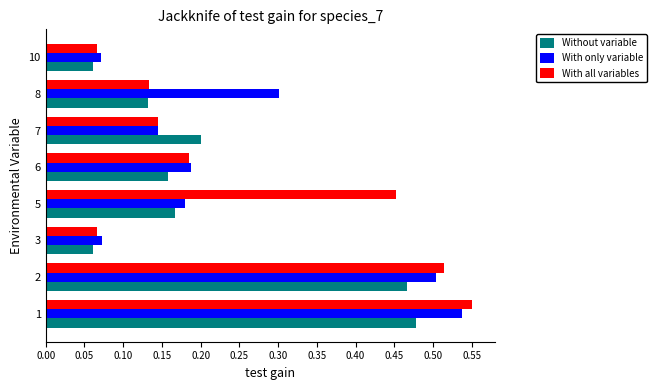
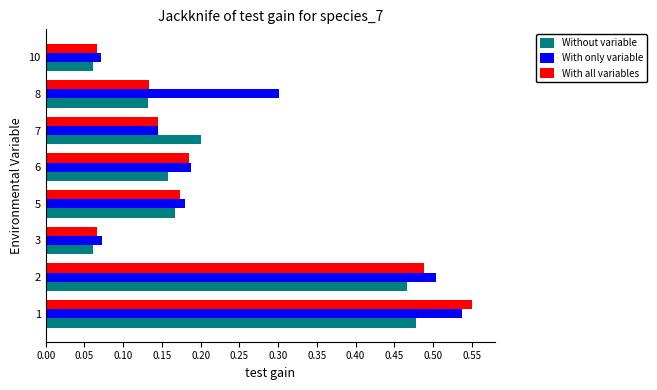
  {
    "Without variable": {
      "10": 0.06,
      "8": 0.13,
      "7": 0.20,
      "6": 0.16,
      "5": 0.17,
      "3": 0.06,
      "2": 0.47,
      "1": 0.48
    },
    "With only variable": {
      "10": 0.07,
      "8": 0.30,
      "7": 0.15,
      "6": 0.19,
      "5": 0.18,
      "3": 0.07,
      "2": 0.50,
      "1": 0.54
    },
    "With all variables": {
      "10": 0.07,
      "8": 0.13,
      "7": 0.15,
      "6": 0.19,
-     "5": 0.45,
+     "5": 0.17,
      "3": 0.07,
-     "2": 0.51,
+     "2": 0.49,
      "1": 0.55
    }
  }
